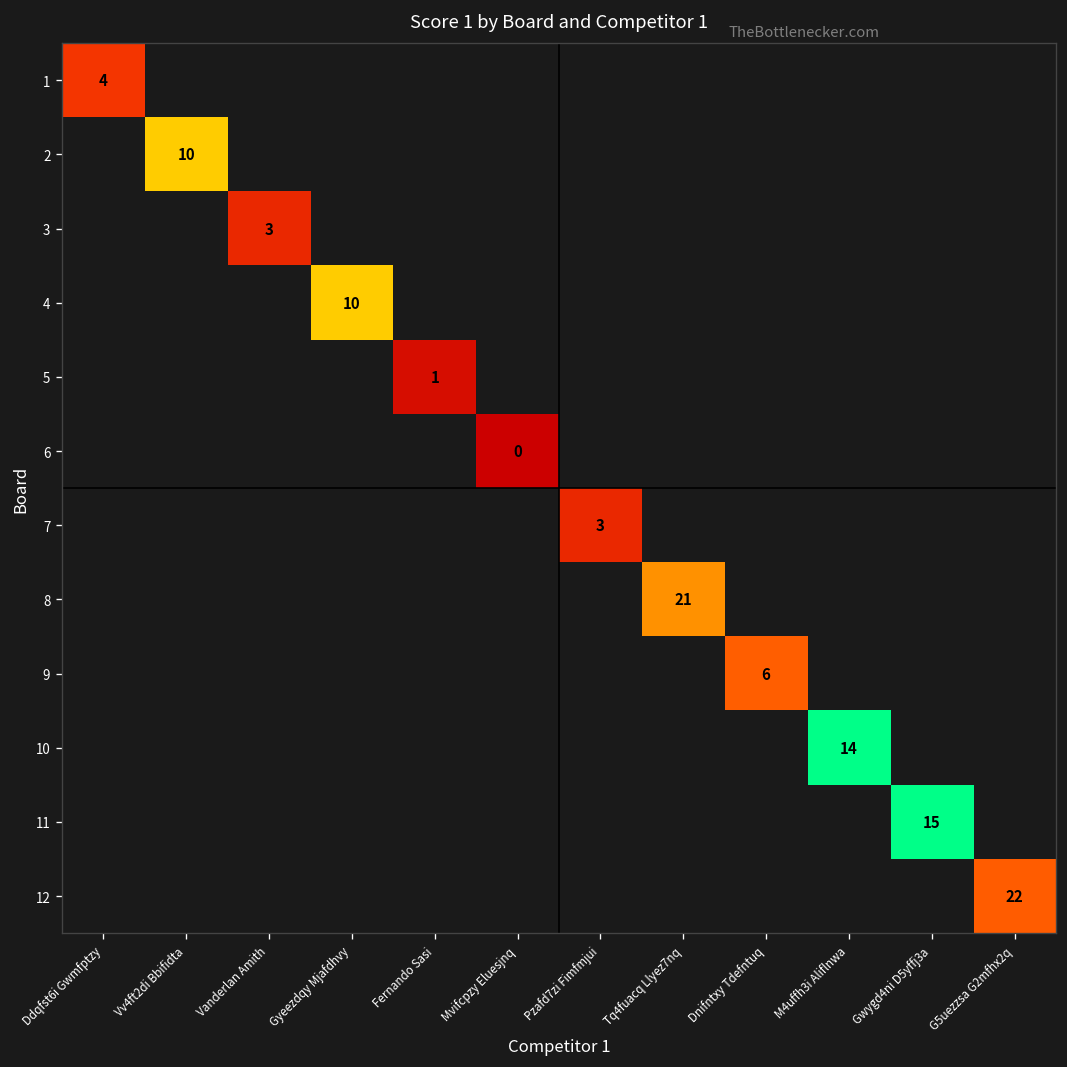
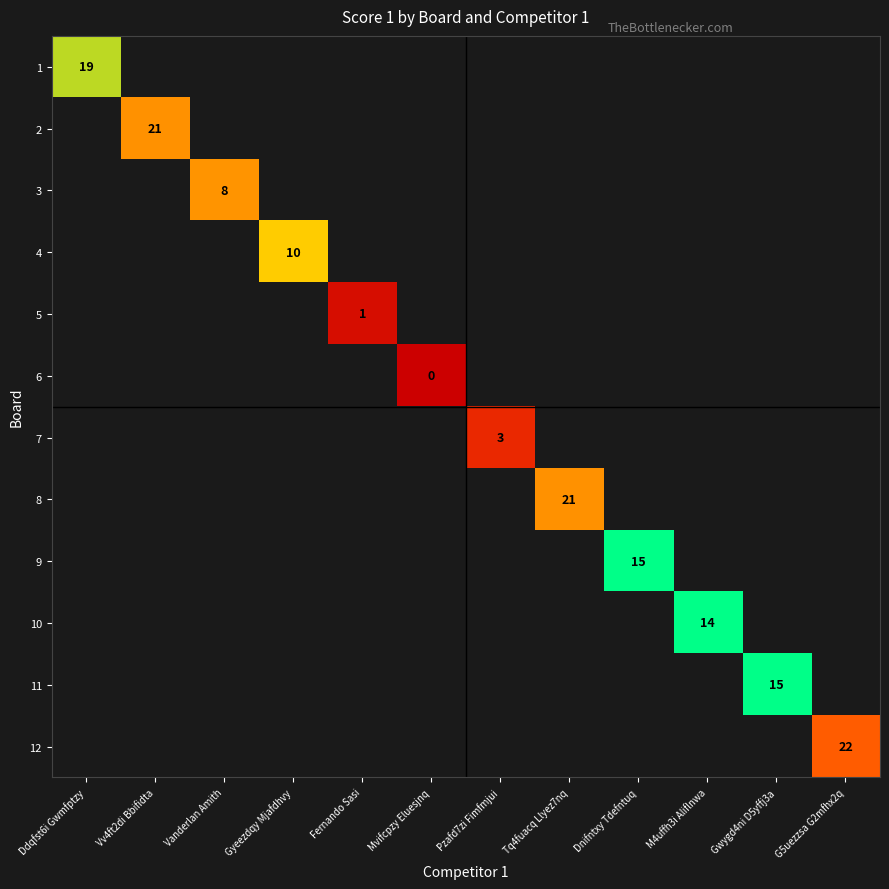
  {
    "1": {
-     "Ddqfst6i Gwmfptzy": 4
+     "Ddqfst6i Gwmfptzy": 19
    },
    "2": {
-     "Vv4ft2di Bbifidta": 10
+     "Vv4ft2di Bbifidta": 21
    },
    "3": {
-     "Vanderlan Amith": 3
+     "Vanderlan Amith": 8
    },
    "4": {
      "Gyeezdqy Mjafdhvy": 10
    },
    "5": {
      "Fernando Sasi": 1
    },
    "6": {
      "Mvifcpzy Eluesjnq": 0
    },
    "7": {
      "Pzafd7zi Fimfmjui": 3
    },
    "8": {
      "Tq4fuacq Llyez7nq": 21
    },
    "9": {
-     "Dnifntxy Tdefntuq": 6
+     "Dnifntxy Tdefntuq": 15
    },
    "10": {
      "M4uffh3i Aliflnwa": 14
    },
    "11": {
      "Gwygd4ni D5yffj3a": 15
    },
    "12": {
      "G5uezzsa G2mfhx2q": 22
    }
  }
